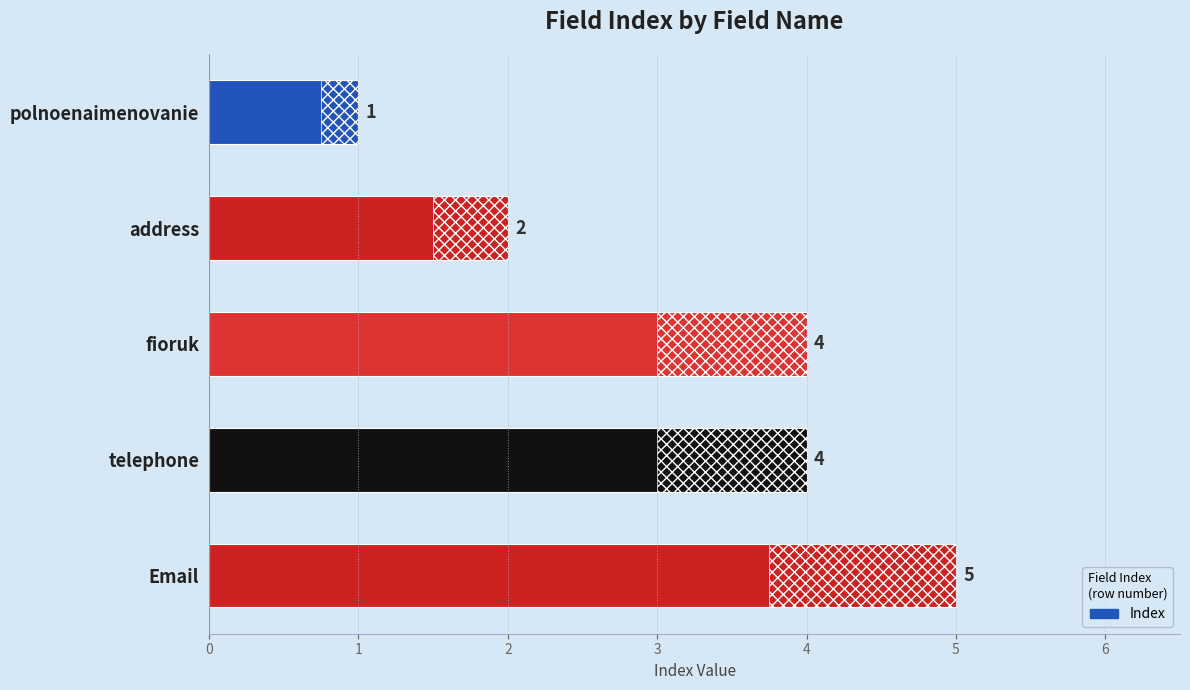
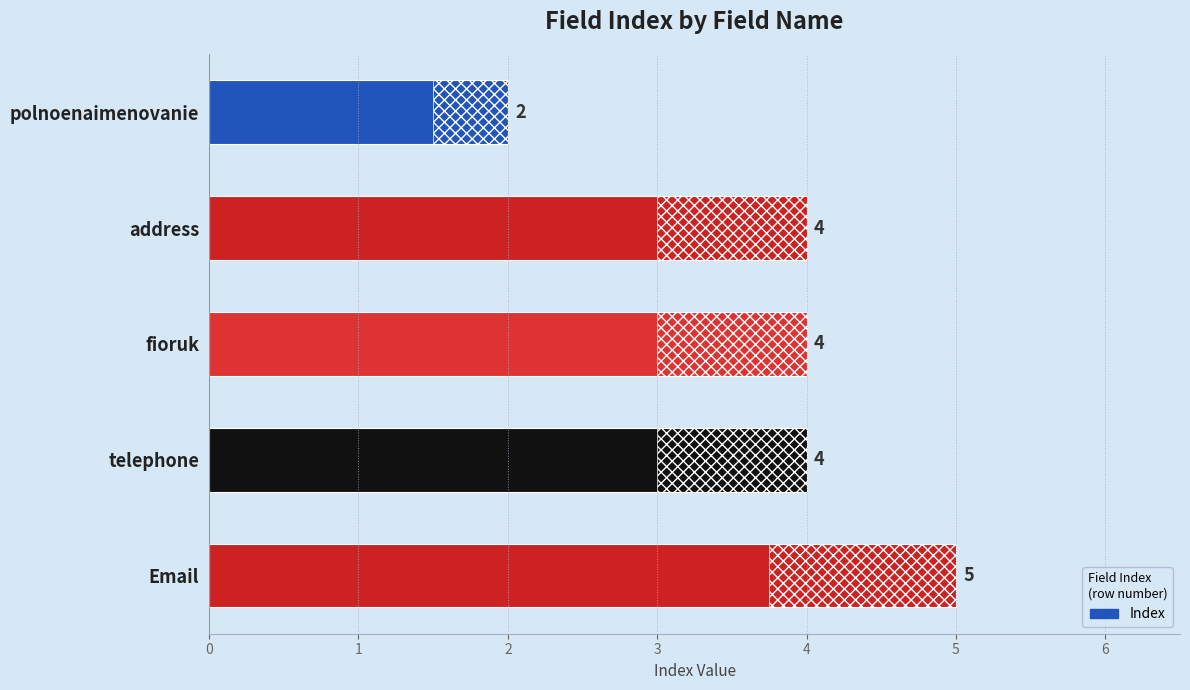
  {
    "Index": {
-     "polnoenaimenovanie": 1,
-     "address": 2,
+     "polnoenaimenovanie": 2,
+     "address": 4,
      "fioruk": 4,
      "telephone": 4,
      "Email": 5
    }
  }
